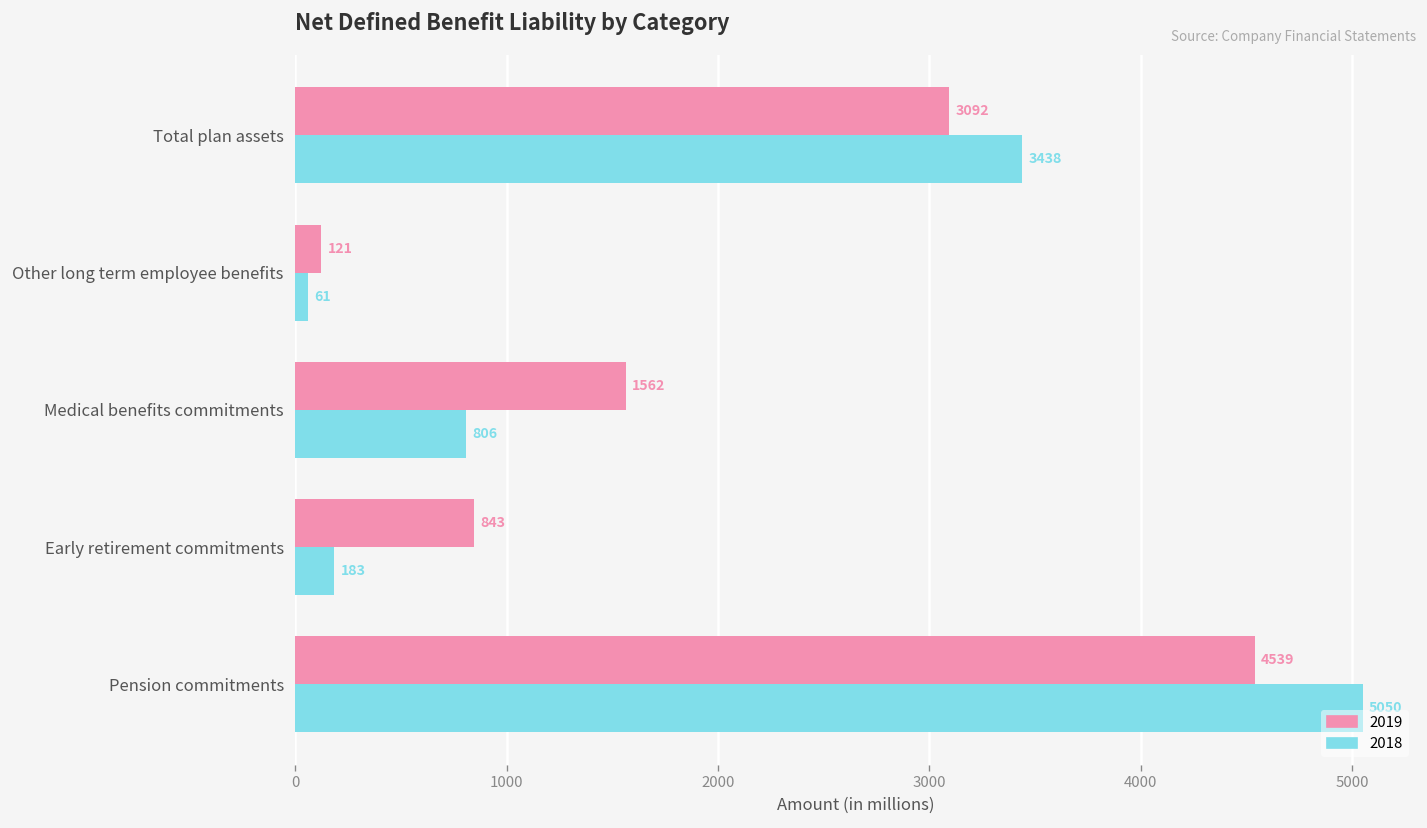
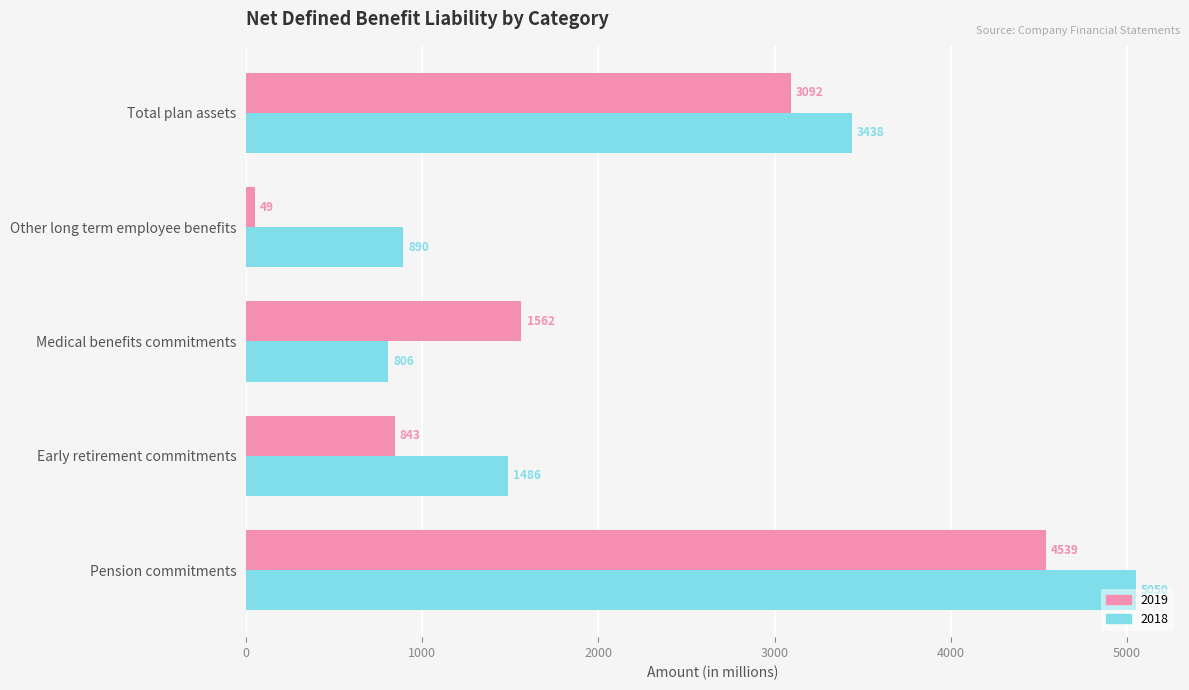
  {
    "2019": {
      "Total plan assets": 3092,
-     "Other long term employee benefits": 121,
+     "Other long term employee benefits": 49,
      "Medical benefits commitments": 1562,
      "Early retirement commitments": 843,
      "Pension commitments": 4539
    },
    "2018": {
      "Total plan assets": 3438,
-     "Other long term employee benefits": 61,
+     "Other long term employee benefits": 890,
      "Medical benefits commitments": 806,
-     "Early retirement commitments": 183
+     "Early retirement commitments": 1486
    }
  }
